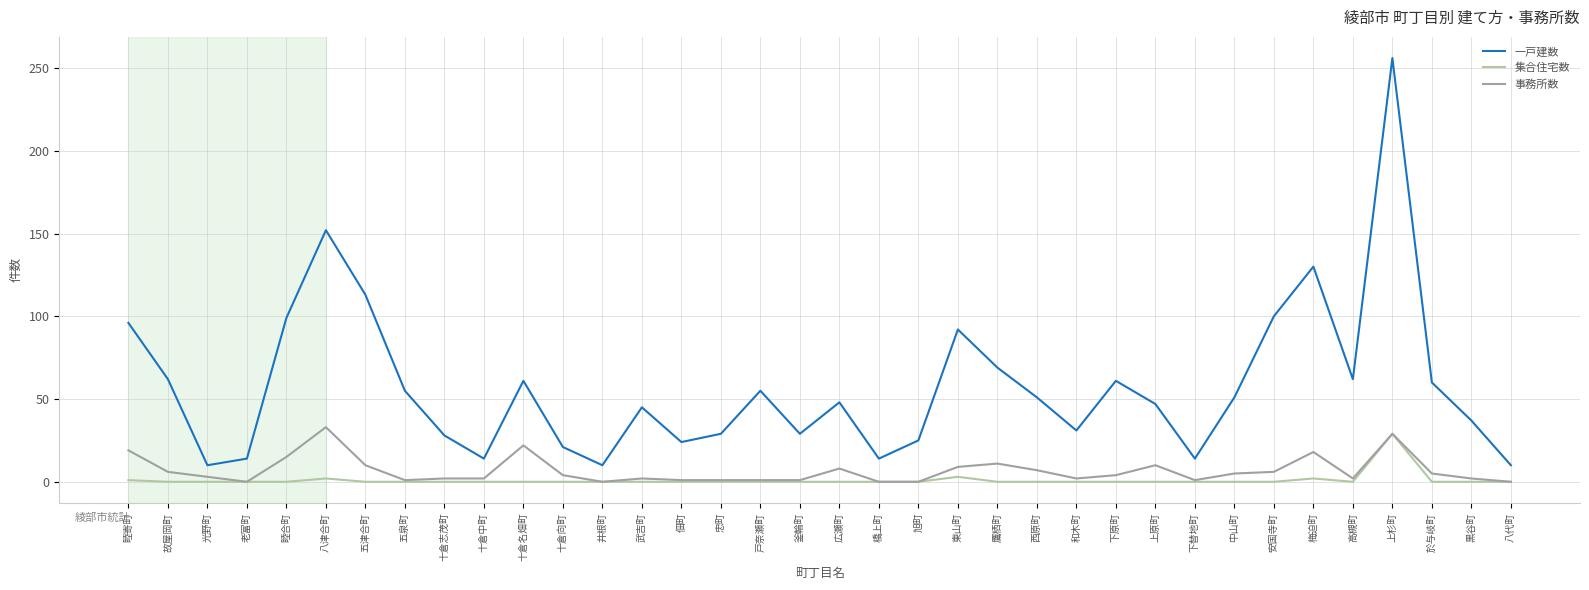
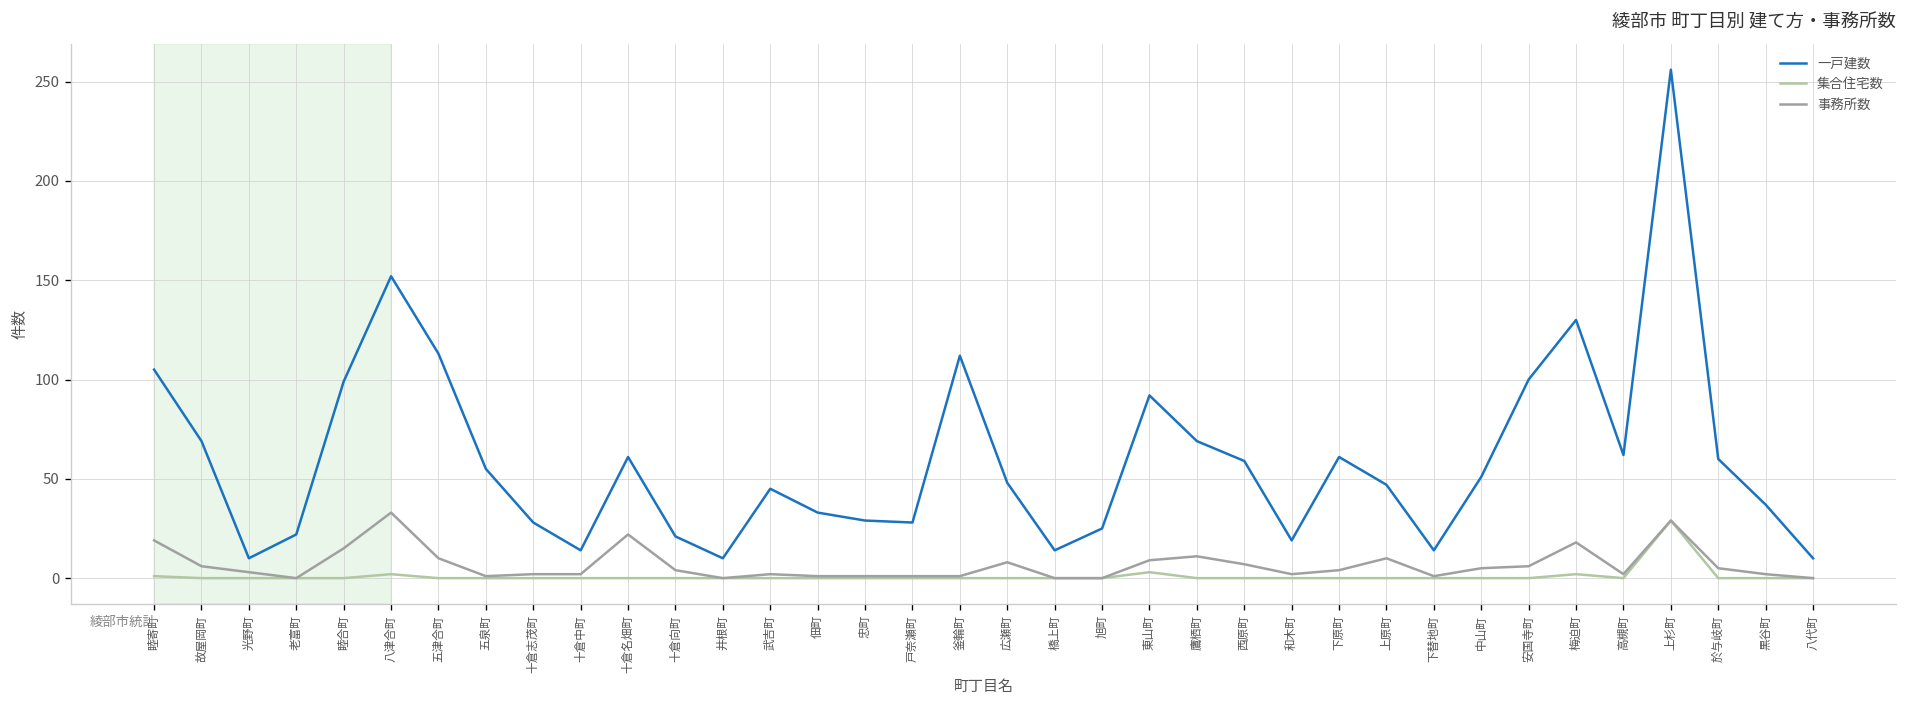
  {
    "一戸建数": {
-     "睦寄町": 96,
-     "故屋岡町": 62,
+     "睦寄町": 105,
+     "故屋岡町": 69,
      "光野町": 10,
-     "老富町": 14,
+     "老富町": 22,
      "睦合町": 99,
      "八津合町": 152,
      "五津合町": 113,
      "五泉町": 55,
      "十倉志茂町": 28,
      "十倉中町": 14,
      "十倉名畑町": 61,
      "十倉向町": 21,
      "井根町": 10,
      "武吉町": 45,
-     "佃町": 24,
+     "佃町": 33,
      "忠町": 29,
-     "戸奈瀬町": 55,
-     "釜輪町": 29,
+     "戸奈瀬町": 28,
+     "釜輪町": 112,
      "広瀬町": 48,
      "橋上町": 14,
      "旭町": 25,
      "東山町": 92,
      "鷹栖町": 69,
-     "西原町": 51,
-     "和木町": 31,
+     "西原町": 59,
+     "和木町": 19,
      "下原町": 61,
      "上原町": 47,
      "下替地町": 14,
      "中山町": 51,
      "安国寺町": 100,
      "梅迫町": 130,
      "高槻町": 62,
      "上杉町": 256,
      "於与岐町": 60,
      "黒谷町": 37,
      "八代町": 10
    }
  }
